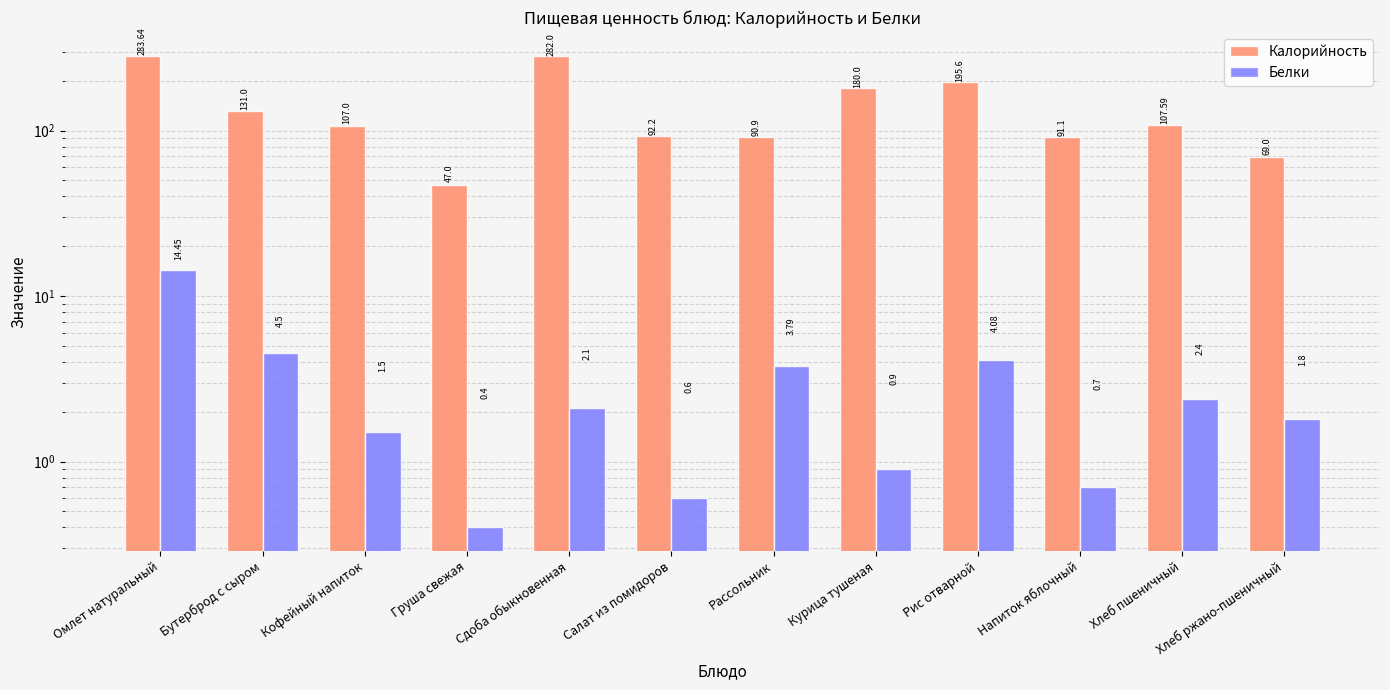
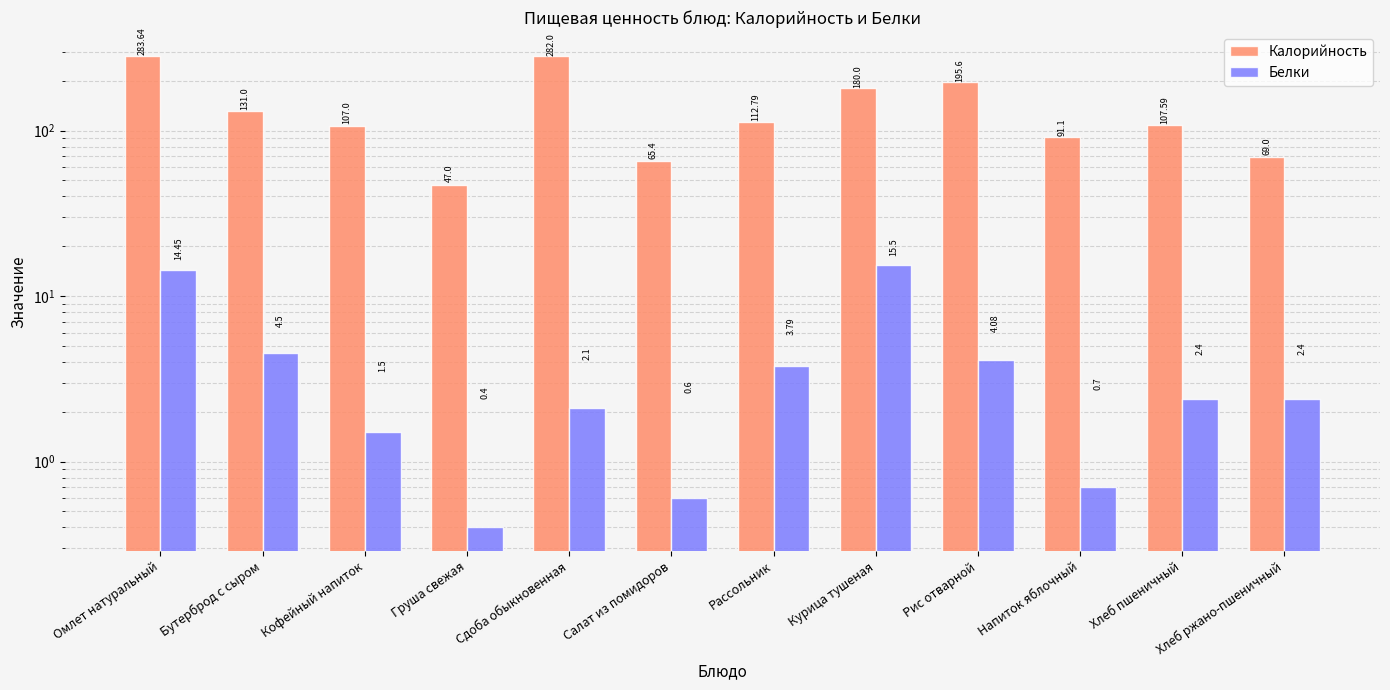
  {
    "Калорийность": {
      "Омлет натуральный": 283.64,
      "Бутерброд с сыром": 131.0,
      "Кофейный напиток": 107.0,
      "Груша свежая": 47.0,
      "Сдоба обыкновенная": 282.0,
-     "Салат из помидоров": 92.2,
-     "Рассольник": 90.9,
+     "Салат из помидоров": 65.4,
+     "Рассольник": 112.79,
      "Курица тушеная": 180.0,
      "Рис отварной": 195.6,
      "Напиток яблочный": 91.1,
      "Хлеб пшеничный": 107.59,
      "Хлеб ржано-пшеничный": 69.0
    },
    "Белки": {
      "Омлет натуральный": 14.45,
-     "Курица тушеная": 0.9,
-     "Хлеб ржано-пшеничный": 1.8
+     "Курица тушеная": 15.5,
+     "Хлеб ржано-пшеничный": 2.4
    }
  }
